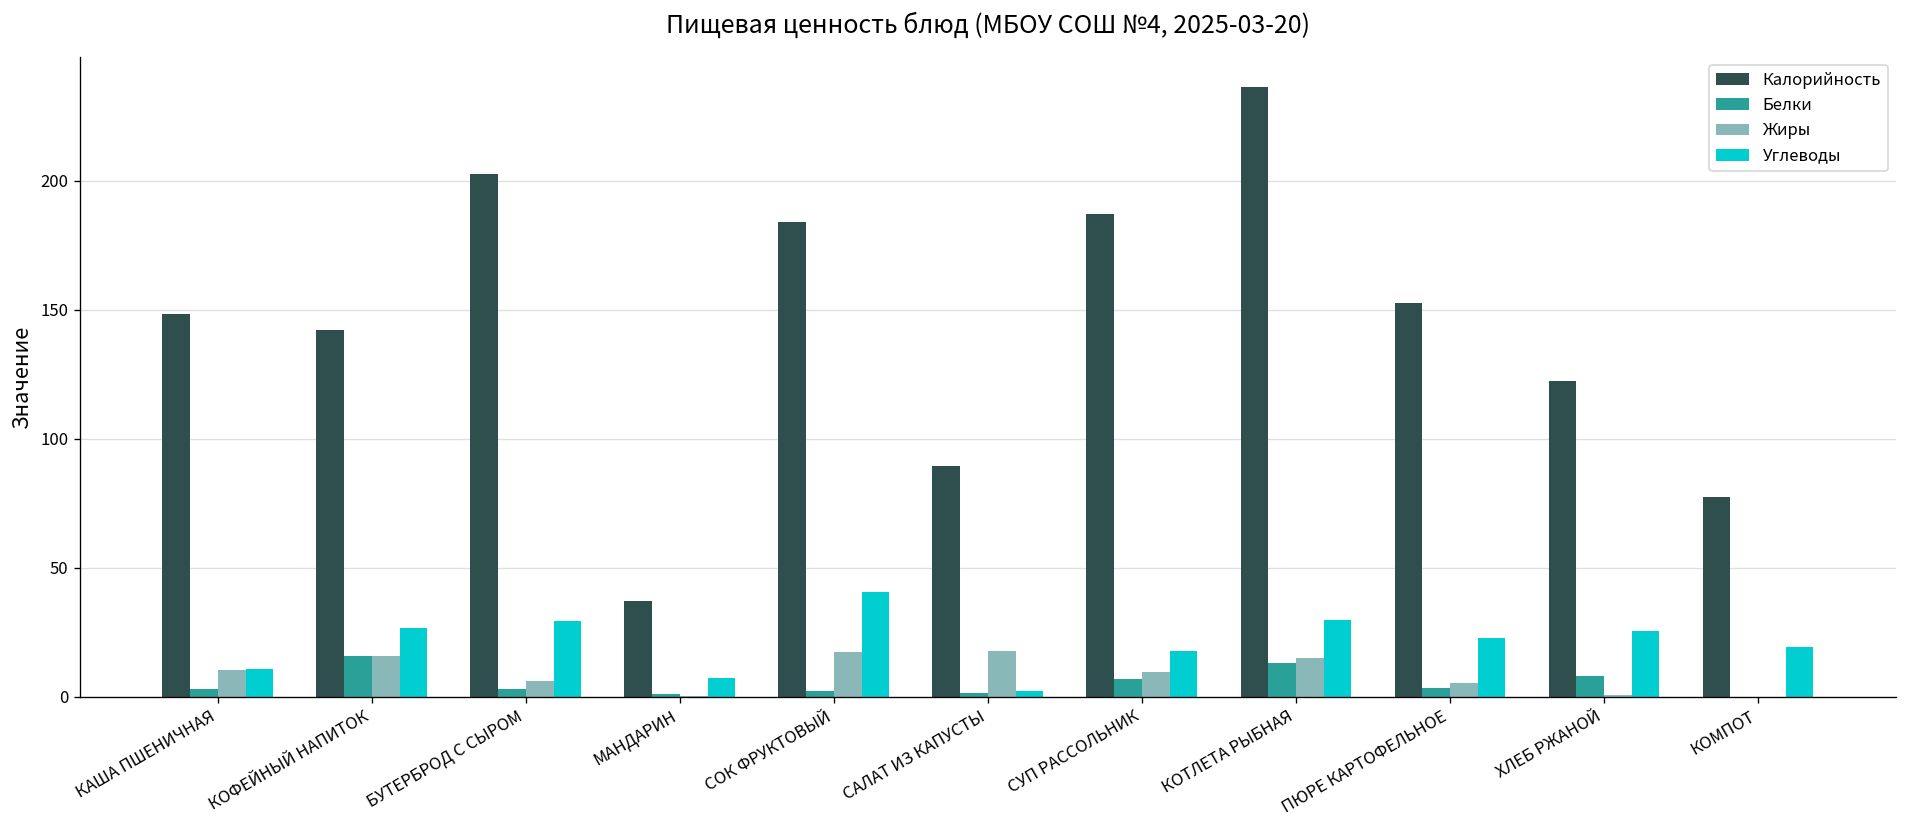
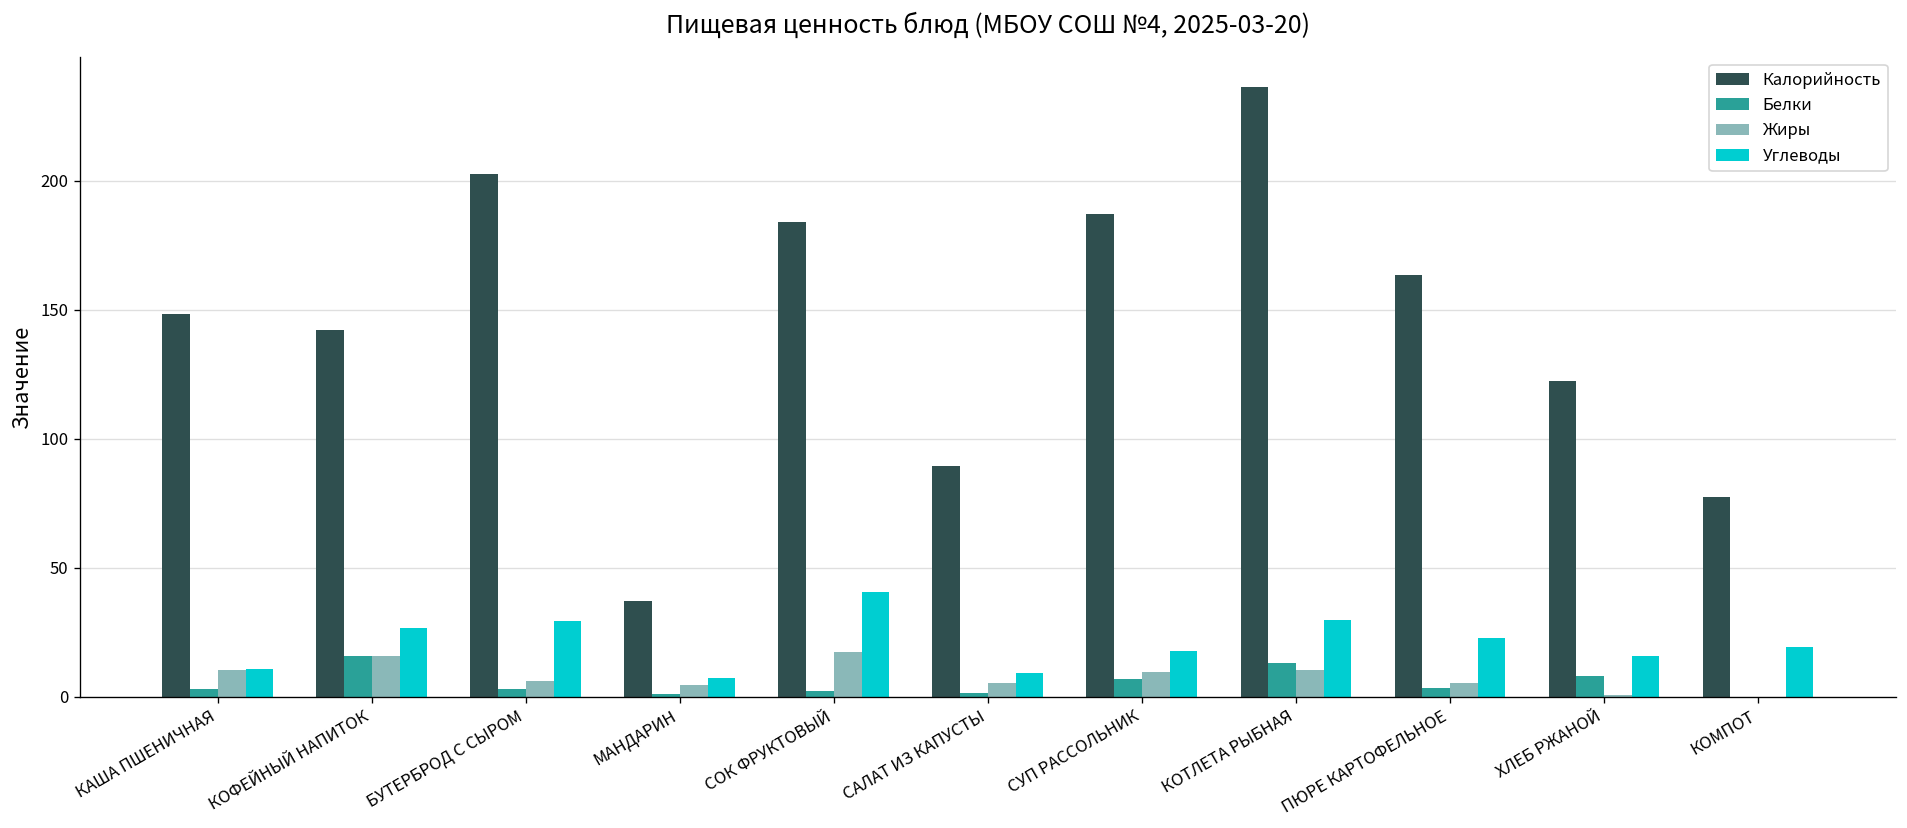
  {
    "Калорийность": {
      "КАША ПШЕНИЧНАЯ": 148,
      "КОФЕЙНЫЙ НАПИТОК": 142,
      "БУТЕРБРОД С СЫРОМ": 203,
      "МАНДАРИН": 37,
      "СОК ФРУКТОВЫЙ": 184,
      "САЛАТ ИЗ КАПУСТЫ": 90,
      "СУП РАССОЛЬНИК": 187,
      "КОТЛЕТА РЫБНАЯ": 236,
-     "ПЮРЕ КАРТОФЕЛЬНОЕ": 153,
+     "ПЮРЕ КАРТОФЕЛЬНОЕ": 164,
      "ХЛЕБ РЖАНОЙ": 122,
      "КОМПОТ": 77
    },
    "Белки": {
      "КАША ПШЕНИЧНАЯ": 3,
      "КОФЕЙНЫЙ НАПИТОК": 16,
      "БУТЕРБРОД С СЫРОМ": 3,
      "СОК ФРУКТОВЫЙ": 2,
      "САЛАТ ИЗ КАПУСТЫ": 2,
      "СУП РАССОЛЬНИК": 7,
      "КОТЛЕТА РЫБНАЯ": 13,
      "ПЮРЕ КАРТОФЕЛЬНОЕ": 3,
      "ХЛЕБ РЖАНОЙ": 8,
      "КОМПОТ": 0
    },
    "Жиры": {
      "КАША ПШЕНИЧНАЯ": 10,
      "КОФЕЙНЫЙ НАПИТОК": 16,
      "БУТЕРБРОД С СЫРОМ": 6,
-     "МАНДАРИН": 0,
+     "МАНДАРИН": 4,
      "СОК ФРУКТОВЫЙ": 17,
-     "САЛАТ ИЗ КАПУСТЫ": 18,
+     "САЛАТ ИЗ КАПУСТЫ": 5,
      "СУП РАССОЛЬНИК": 10,
-     "КОТЛЕТА РЫБНАЯ": 15,
+     "КОТЛЕТА РЫБНАЯ": 10,
      "ПЮРЕ КАРТОФЕЛЬНОЕ": 5,
      "КОМПОТ": 0
    },
    "Углеводы": {
      "КАША ПШЕНИЧНАЯ": 11,
      "КОФЕЙНЫЙ НАПИТОК": 27,
      "БУТЕРБРОД С СЫРОМ": 30,
      "МАНДАРИН": 7,
      "СОК ФРУКТОВЫЙ": 40,
-     "САЛАТ ИЗ КАПУСТЫ": 2,
+     "САЛАТ ИЗ КАПУСТЫ": 9,
      "СУП РАССОЛЬНИК": 18,
      "КОТЛЕТА РЫБНАЯ": 30,
      "ПЮРЕ КАРТОФЕЛЬНОЕ": 23,
-     "ХЛЕБ РЖАНОЙ": 25,
+     "ХЛЕБ РЖАНОЙ": 16,
      "КОМПОТ": 19
    }
  }
